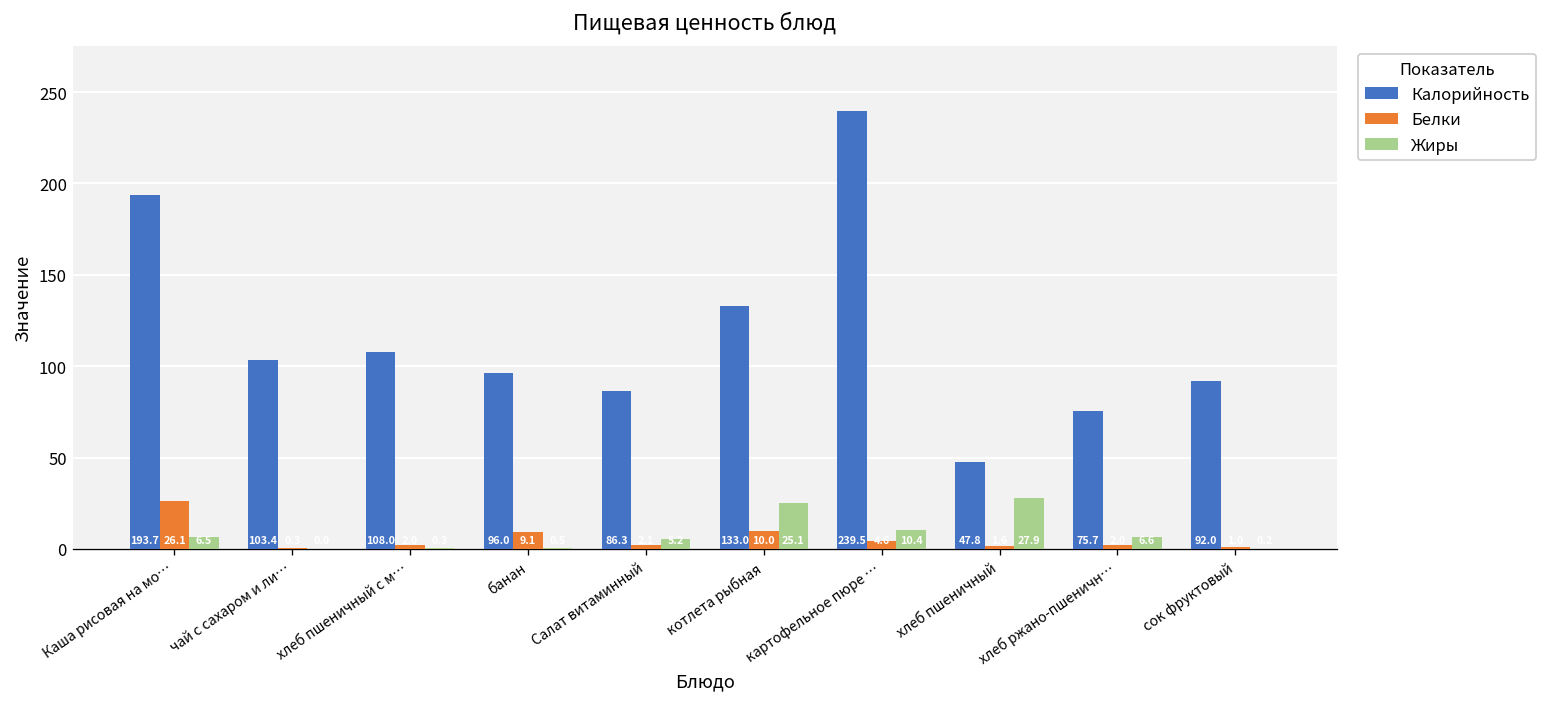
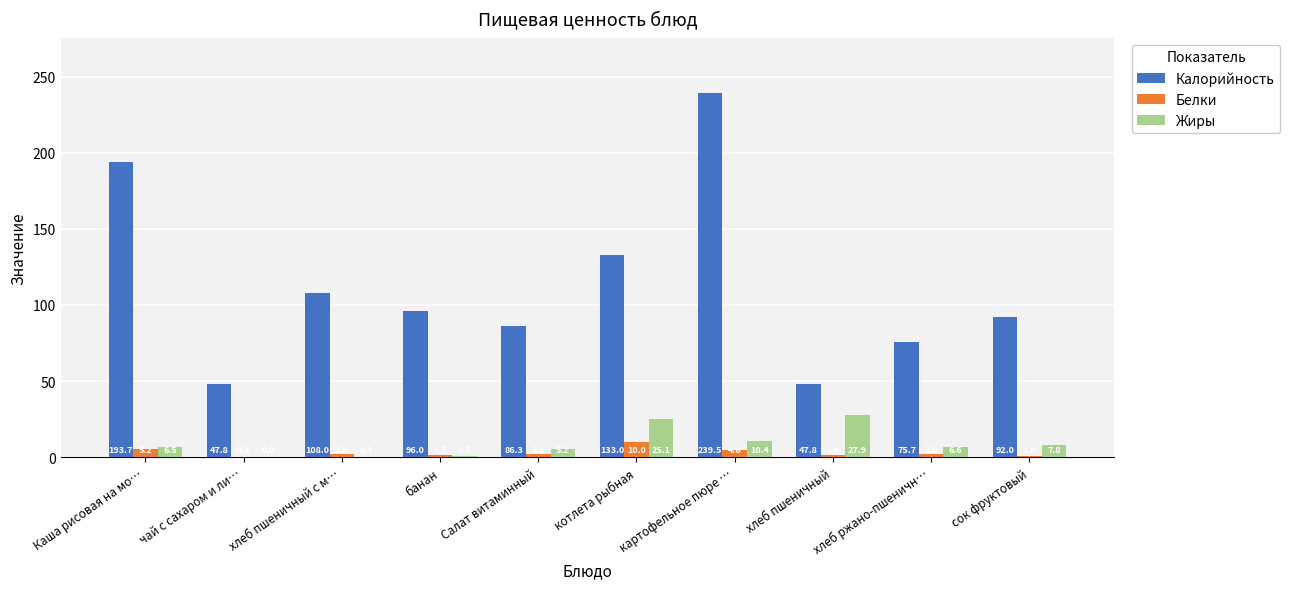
  {
    "Калорийность": {
      "Каша рисовая на мо…": 193.7,
-     "чай с сахаром и ли…": 103.4,
+     "чай с сахаром и ли…": 47.8,
      "хлеб пшеничный с м…": 108.0,
      "банан": 96.0,
      "Салат витаминный": 86.3,
      "котлета рыбная": 133.0,
      "картофельное пюре …": 239.5,
      "хлеб пшеничный": 47.8,
      "хлеб ржано-пшеничн…": 75.7,
      "сок фруктовый": 92.0
    },
    "Белки": {
-     "Каша рисовая на мо…": 26.1,
-     "банан": 9,
+     "Каша рисовая на мо…": 5.2,
+     "банан": 2,
      "котлета рыбная": 10.0,
      "картофельное пюре …": 4.6
    },
    "Жиры": {
-     "сок фруктовый": 0
+     "сок фруктовый": 8
    }
  }
